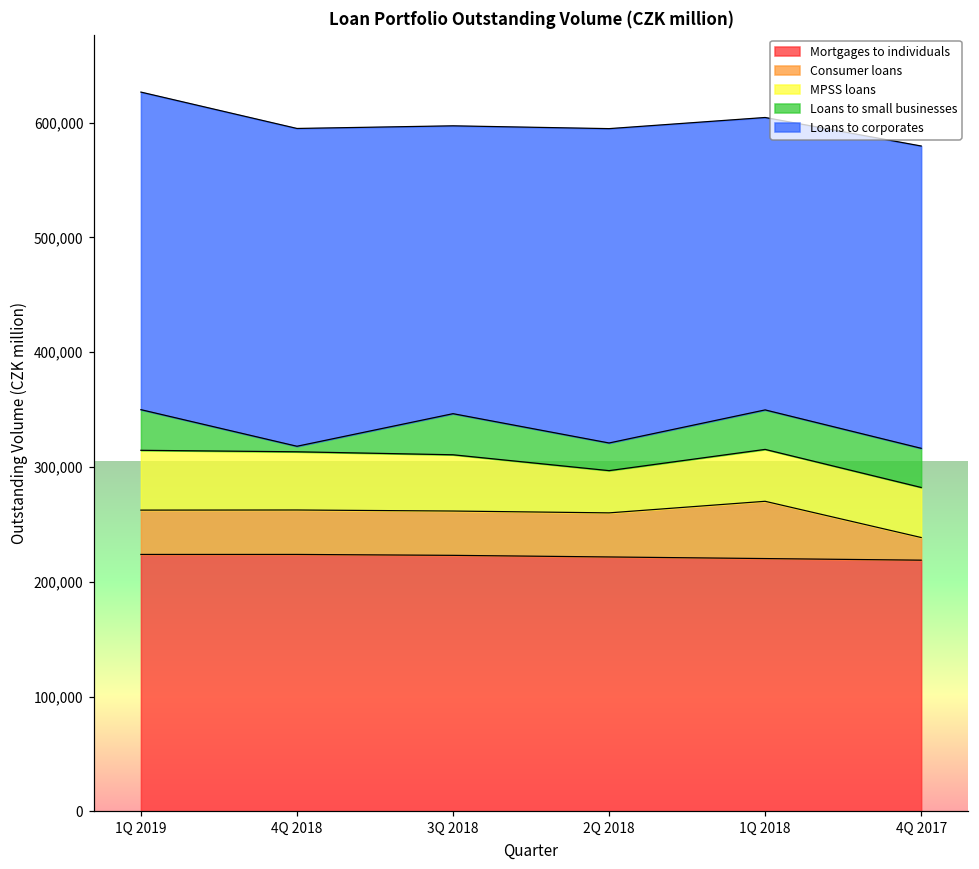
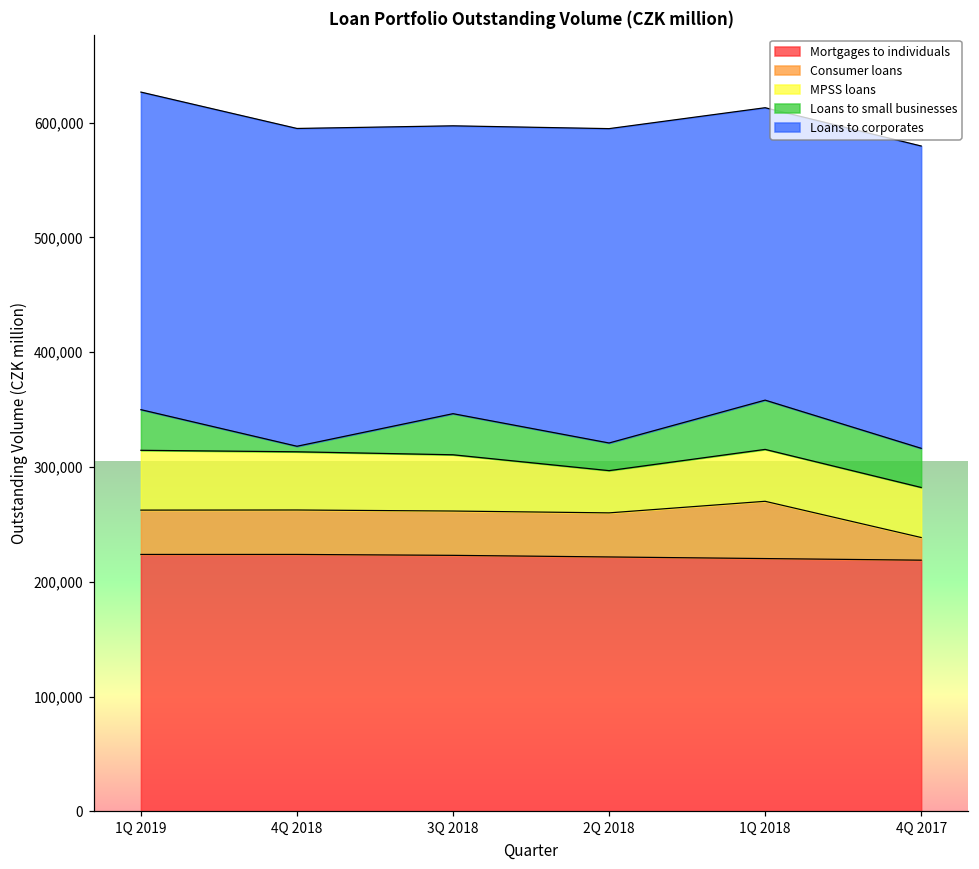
  {
    "Mortgages to individuals": {
      "1Q 2019": "224,000",
      "4Q 2018": "224,000",
      "3Q 2018": "223,000",
      "2Q 2018": "222,000",
      "1Q 2018": "220,000",
      "4Q 2017": "219,000"
    },
    "Consumer loans": {
      "1Q 2019": "39,000",
      "4Q 2018": "39,000",
      "3Q 2018": "39,000",
      "2Q 2018": "38,000",
      "1Q 2018": "50,000",
      "4Q 2017": "20,000"
    },
    "MPSS loans": {
      "1Q 2019": "52,000",
      "4Q 2018": "51,000",
      "3Q 2018": "49,000",
      "2Q 2018": "37,000",
      "1Q 2018": "45,000",
      "4Q 2017": "44,000"
    },
    "Loans to small businesses": {
      "1Q 2019": "35,000",
      "4Q 2018": "5,000",
      "3Q 2018": "36,000",
      "2Q 2018": "24,000",
-     "1Q 2018": "34,000",
+     "1Q 2018": "43,000",
      "4Q 2017": "34,000"
    },
    "Loans to corporates": {
      "1Q 2019": "277,000",
      "4Q 2018": "277,000",
      "3Q 2018": "251,000",
      "2Q 2018": "274,000",
      "1Q 2018": "255,000",
      "4Q 2017": "263,000"
    }
  }
